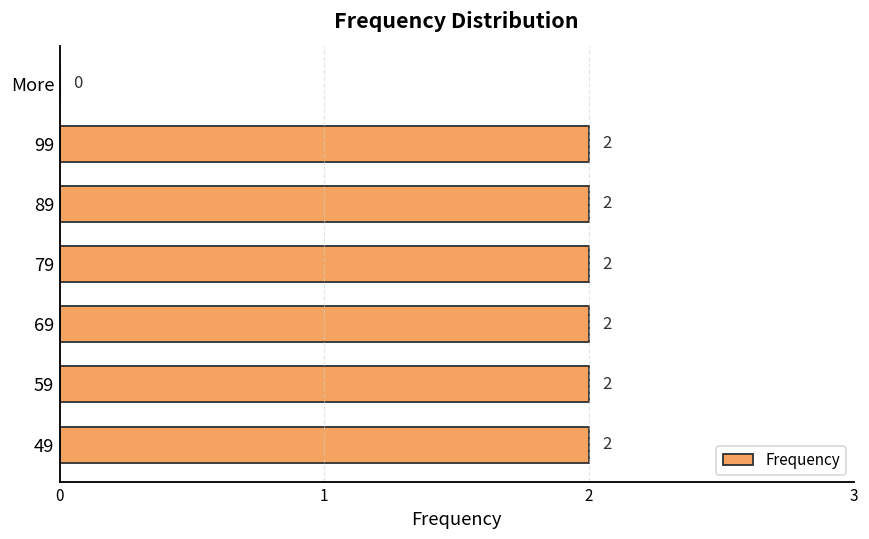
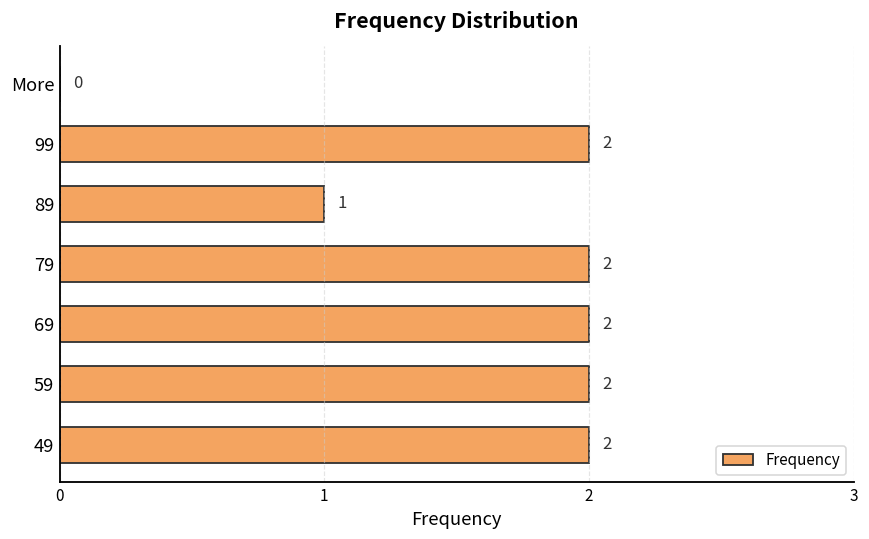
  {
    "More": 0,
    "99": 2,
-   "89": 2,
+   "89": 1,
    "79": 2,
    "69": 2,
    "59": 2,
    "49": 2
  }
